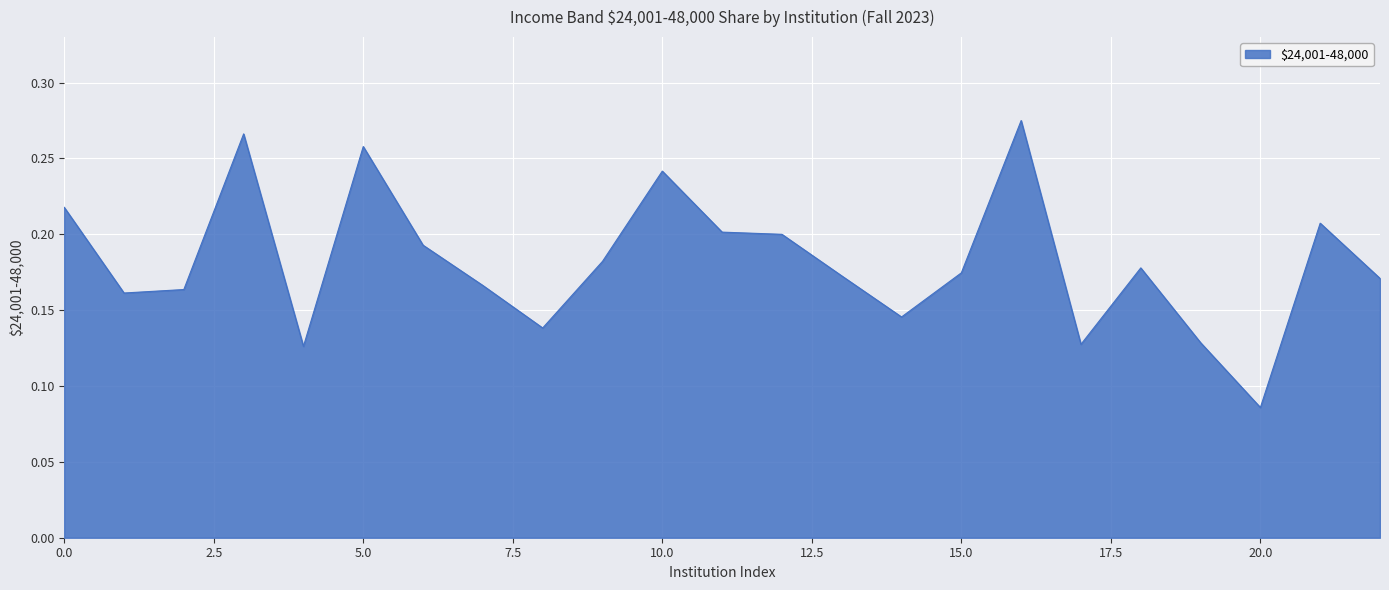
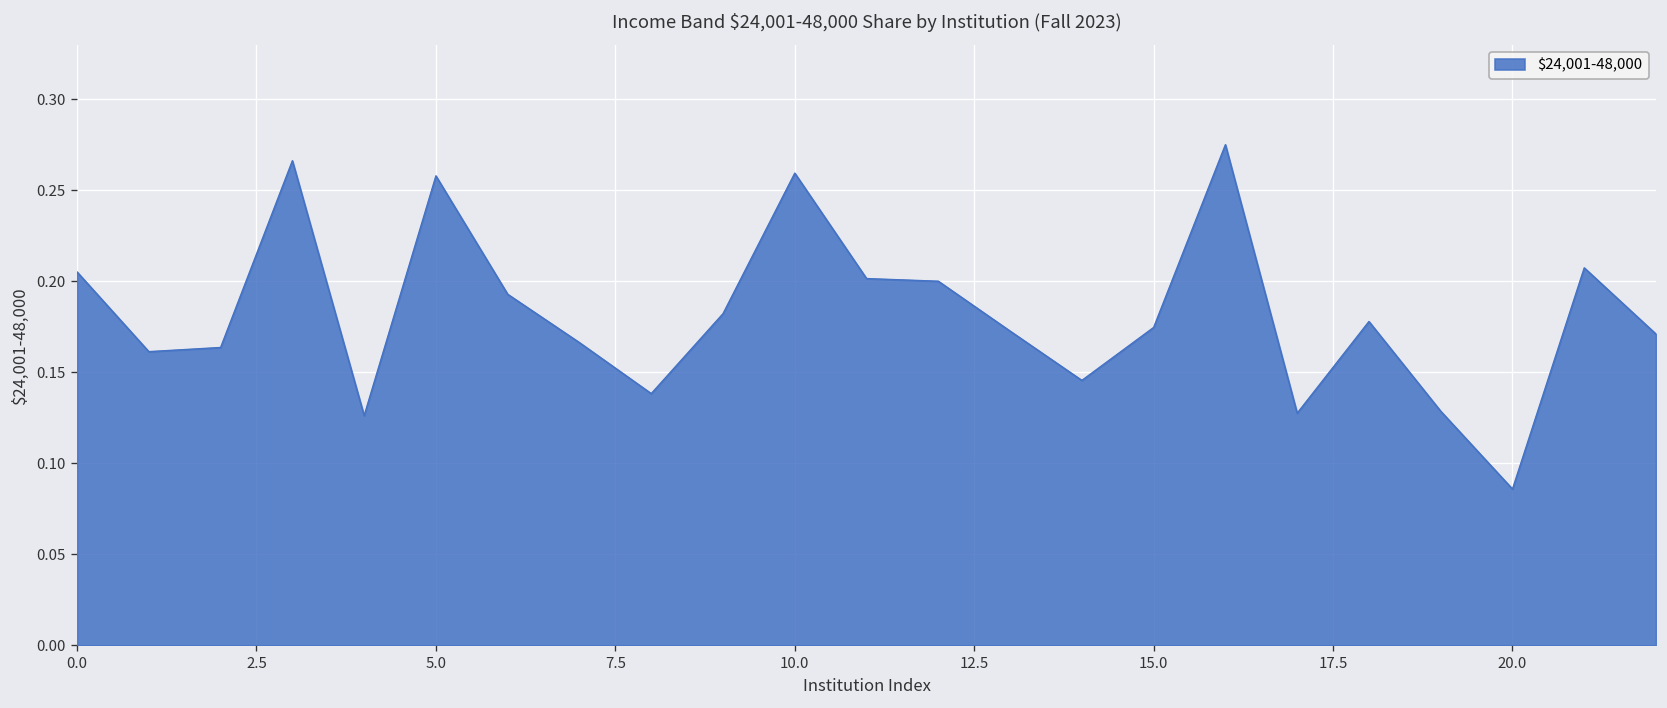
  {
-   "0.0": 0.218,
+   "0.0": 0.205,
    "5.0": 0.258,
-   "10.0": 0.242,
+   "10.0": 0.259,
    "15.0": 0.175,
    "20.0": 0.086
  }
